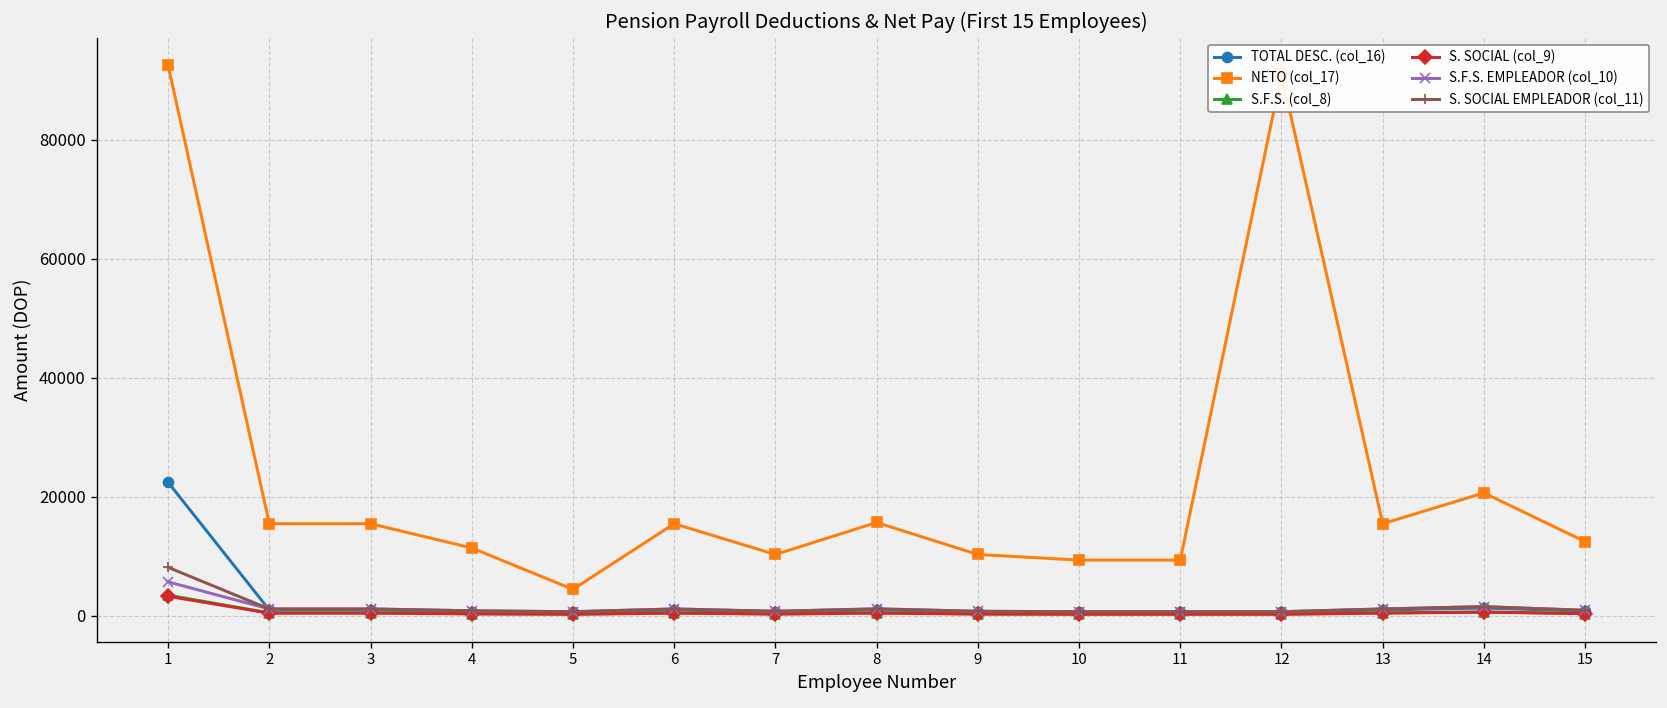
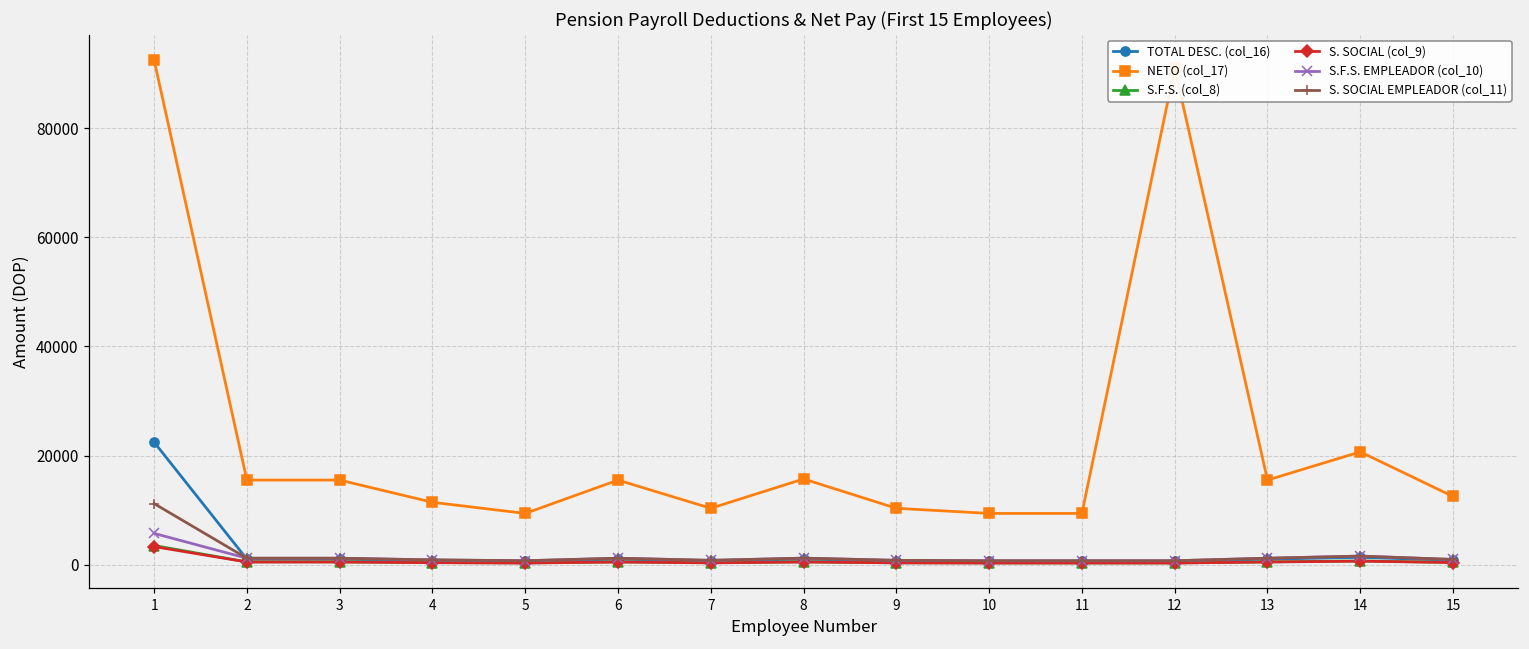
  {
    "TOTAL DESC. (col_16)": {
      "1": 22000
    },
    "NETO (col_17)": {
      "1": 93000,
      "2": 15000,
      "3": 15000,
      "4": 11000,
-     "5": 4000,
+     "5": 9000,
      "6": 15000,
      "7": 10000,
      "8": 16000,
      "9": 10000,
      "10": 9000,
      "11": 9000,
      "13": 15000,
      "14": 21000,
      "15": 12000
    },
    "S.F.S. EMPLEADOR (col_10)": {
      "1": 6000
    },
    "S. SOCIAL EMPLEADOR (col_11)": {
-     "1": 8000
+     "1": 11000
    }
  }
